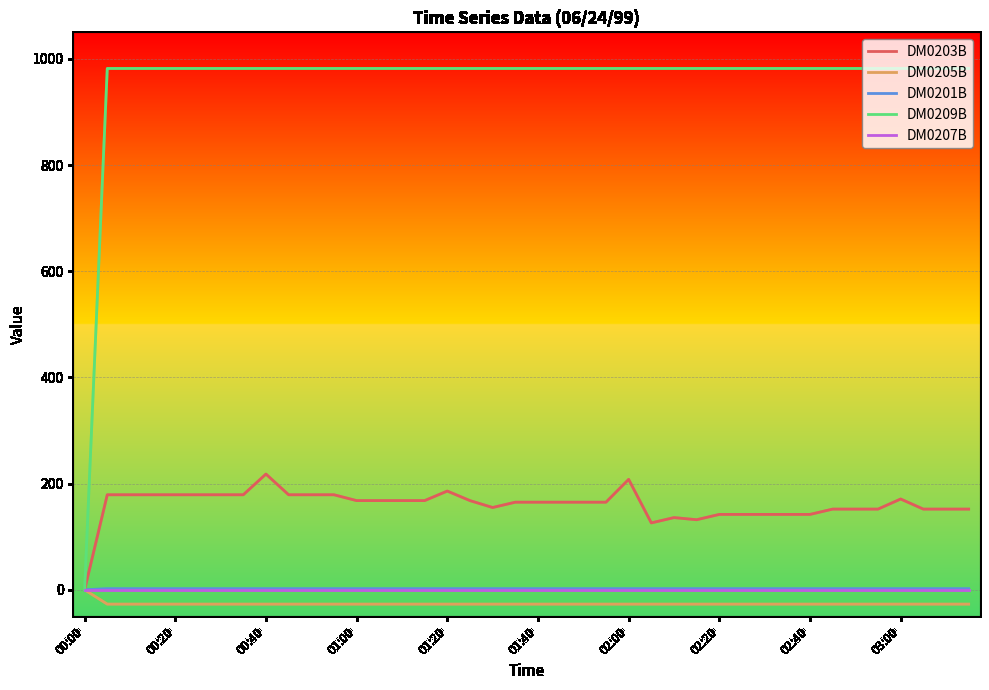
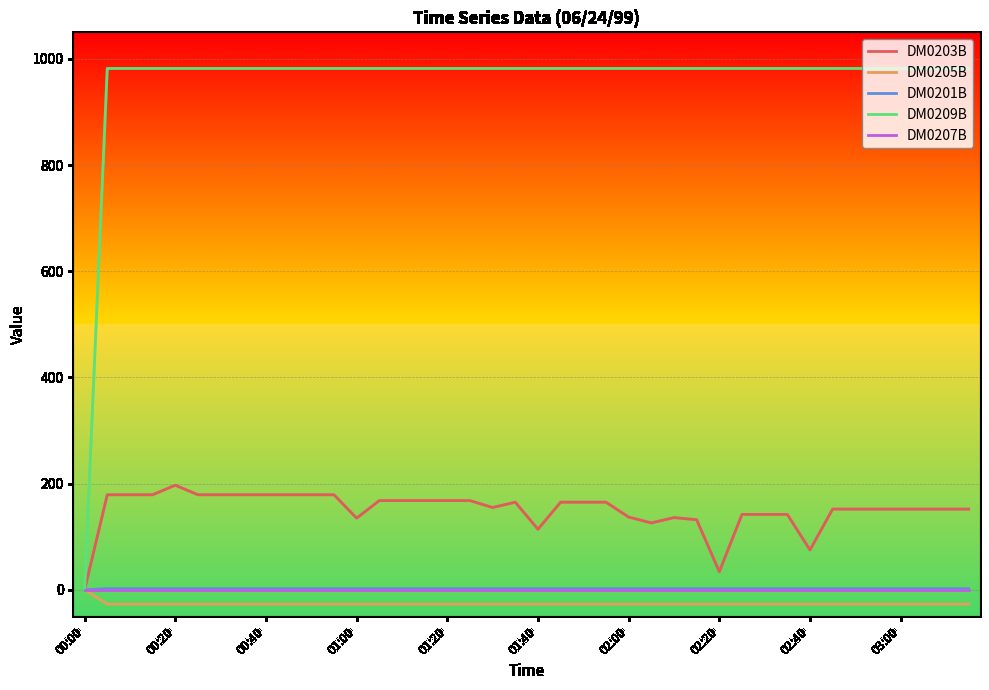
  {
    "DM0203B": {
-     "00:20": 180,
-     "00:40": 220,
-     "01:00": 170,
-     "01:20": 190,
-     "01:40": 170,
-     "02:00": 210,
-     "02:20": 140,
-     "02:40": 140,
-     "03:00": 170
+     "00:20": 200,
+     "00:40": 180,
+     "01:00": 140,
+     "01:20": 170,
+     "01:40": 110,
+     "02:00": 140,
+     "02:20": 30,
+     "02:40": 80,
+     "03:00": 150
    },
    "DM0205B": {
      "00:20": -30,
      "00:40": -30,
      "01:00": -30,
      "01:20": -30,
      "01:40": -30,
      "02:00": -30,
      "02:20": -30,
      "02:40": -30,
      "03:00": -30
    },
    "DM0209B": {
      "00:20": 980,
      "00:40": 980,
      "01:00": 980,
      "01:20": 980,
      "01:40": 980,
      "02:00": 980,
      "02:20": 980,
      "02:40": 980
    }
  }
